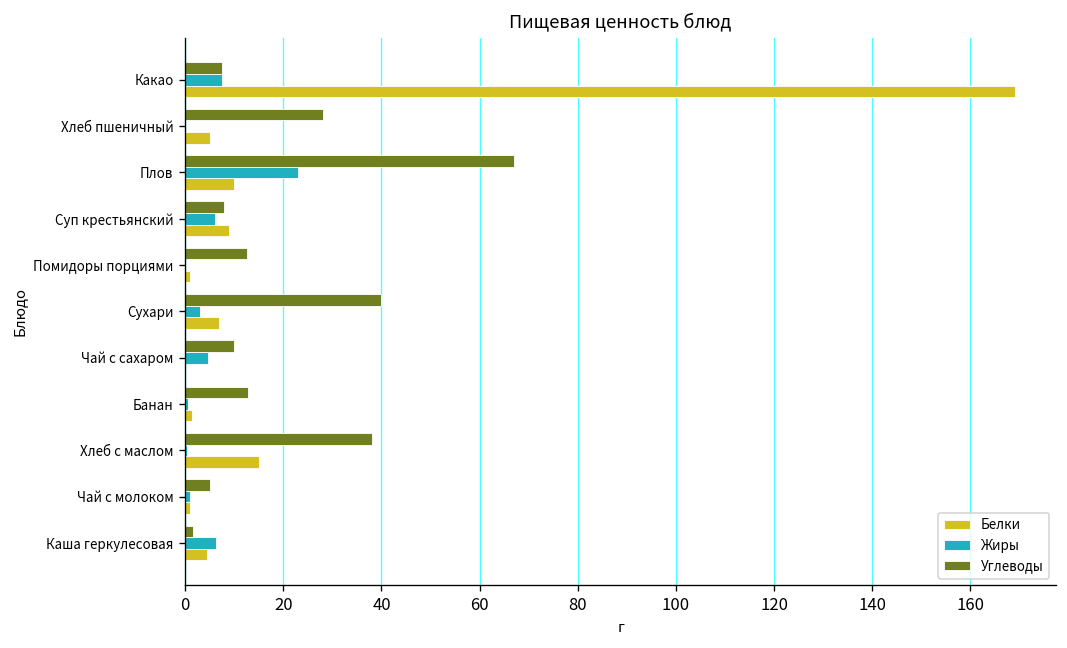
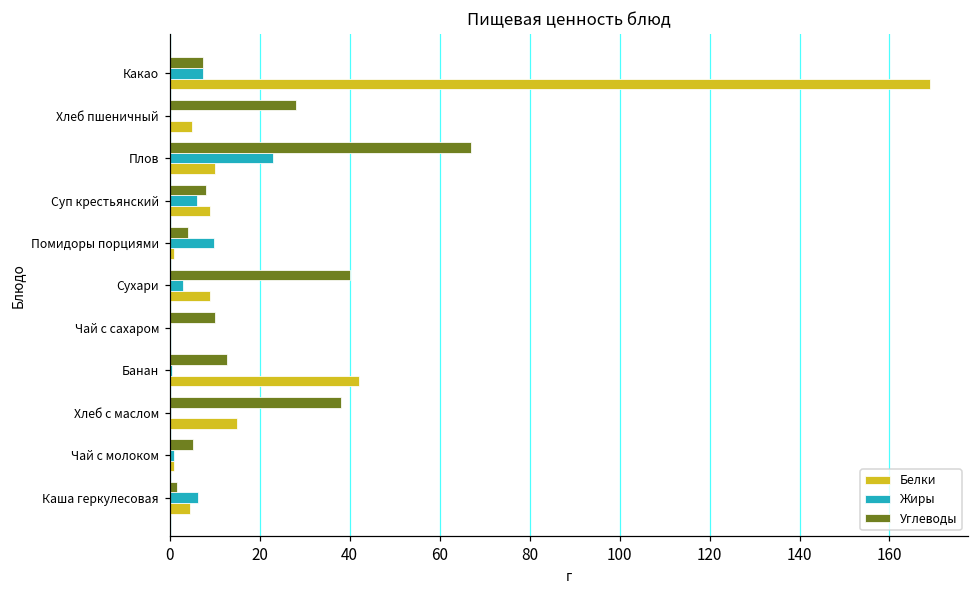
  {
    "Белки": {
      "Какао": 169,
      "Хлеб пшеничный": 5,
      "Плов": 10,
      "Суп крестьянский": 9,
      "Помидоры порциями": 1,
-     "Сухари": 7,
+     "Сухари": 9,
      "Чай с сахаром": 0,
-     "Банан": 2,
+     "Банан": 42,
      "Хлеб с маслом": 15,
      "Чай с молоком": 1,
      "Каша геркулесовая": 5
    },
    "Жиры": {
      "Какао": 7,
      "Хлеб пшеничный": 0,
      "Плов": 23,
      "Суп крестьянский": 6,
-     "Помидоры порциями": 0,
+     "Помидоры порциями": 10,
      "Сухари": 3,
-     "Чай с сахаром": 5,
+     "Чай с сахаром": 0,
      "Чай с молоком": 1,
      "Каша геркулесовая": 6
    },
    "Углеводы": {
      "Какао": 7,
      "Хлеб пшеничный": 28,
      "Плов": 67,
      "Суп крестьянский": 8,
-     "Помидоры порциями": 13,
+     "Помидоры порциями": 4,
      "Сухари": 40,
      "Чай с сахаром": 10,
      "Банан": 13,
      "Хлеб с маслом": 38,
      "Чай с молоком": 5,
      "Каша геркулесовая": 2
    }
  }
